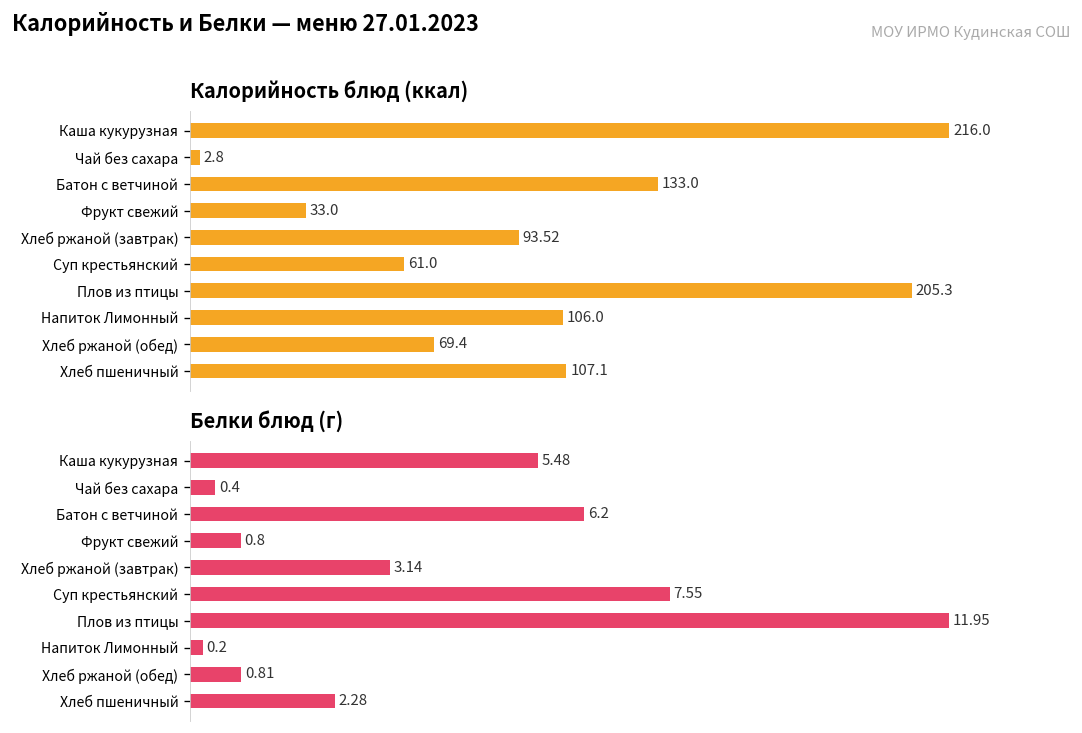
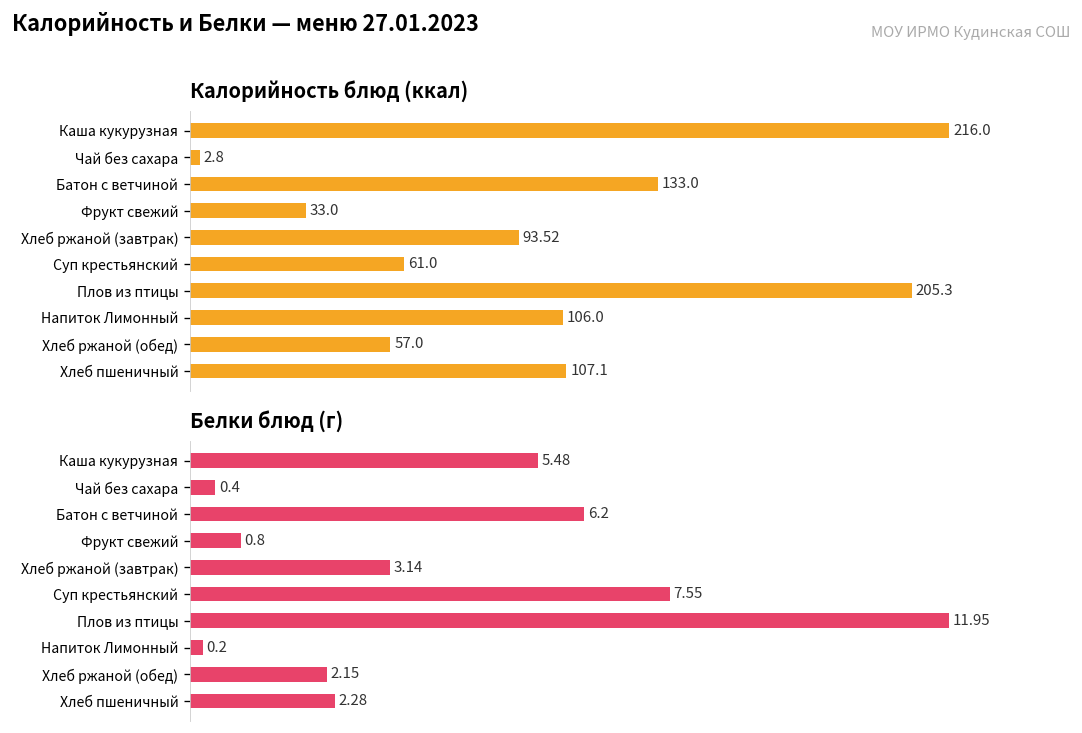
  {
    "Калорийность блюд (ккал)": {
-     "Хлеб ржаной (обед)": 69.4
+     "Хлеб ржаной (обед)": 57.0
    },
    "Белки блюд (г)": {
-     "Хлеб ржаной (обед)": 0.81
+     "Хлеб ржаной (обед)": 2.15
    }
  }
